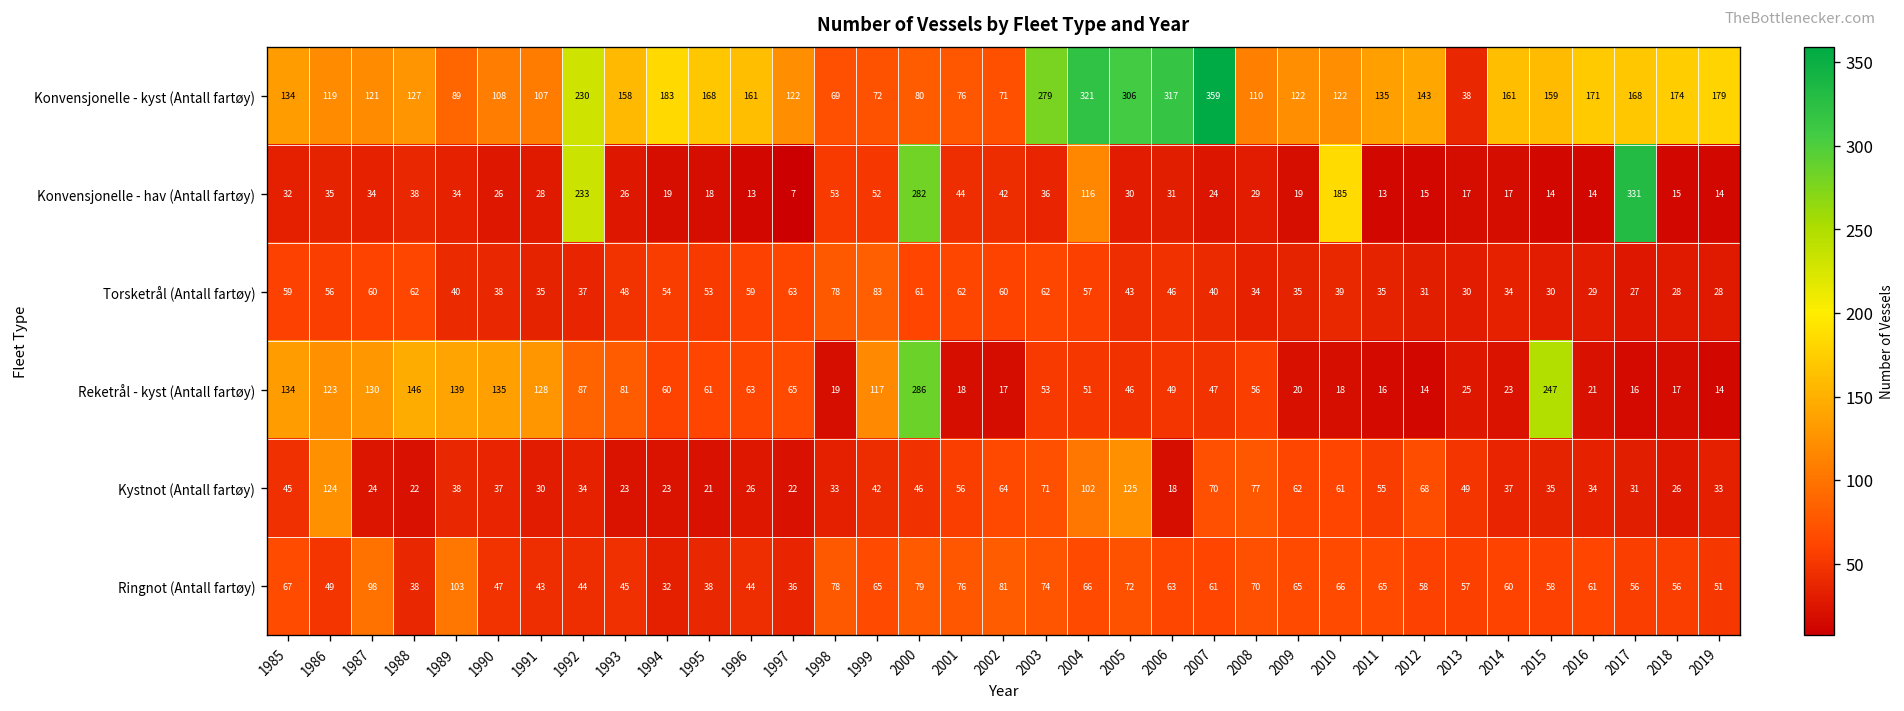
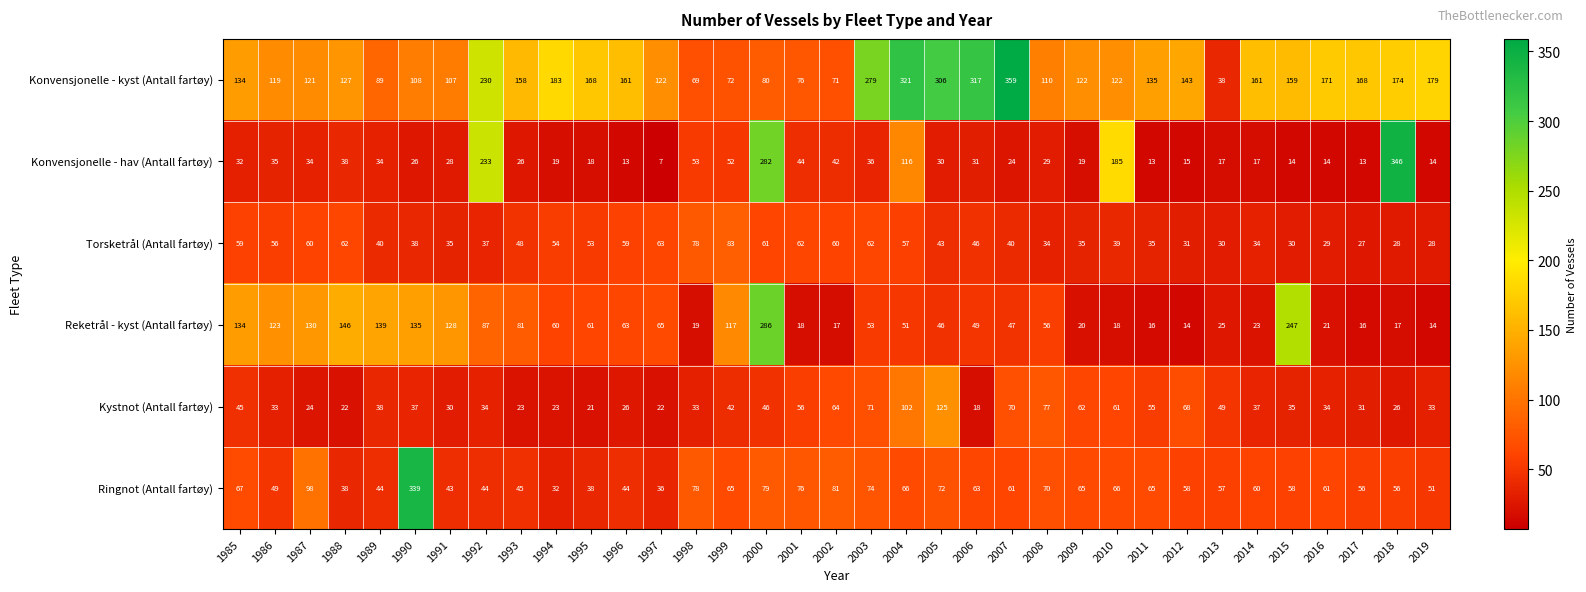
  {
    "Konvensjonelle - hav (Antall fartøy)": {
      "1985": 32,
      "1986": 35,
      "1987": 34,
      "1988": 38,
      "1989": 34,
      "1990": 26,
      "1991": 28,
      "1992": 233,
      "1993": 26,
      "1994": 19,
      "1995": 18,
      "1996": 13,
      "1997": 7,
      "1998": 53,
      "1999": 52,
      "2000": 282,
      "2001": 44,
      "2002": 42,
      "2003": 36,
      "2004": 116,
      "2005": 30,
      "2006": 31,
      "2007": 24,
      "2008": 29,
      "2009": 19,
      "2010": 185,
      "2011": 13,
      "2012": 15,
      "2013": 17,
      "2014": 17,
      "2015": 14,
      "2016": 14,
-     "2017": 331,
-     "2018": 15,
+     "2017": 13,
+     "2018": 346,
      "2019": 14
    },
    "Kystnot (Antall fartøy)": {
      "1985": 45,
-     "1986": 124,
+     "1986": 33,
      "1987": 24,
      "1988": 22,
      "1989": 38,
      "1990": 37,
      "1991": 30,
      "1992": 34,
      "1993": 23,
      "1994": 23,
      "1995": 21,
      "1996": 26,
      "1997": 22,
      "1998": 33,
      "1999": 42,
      "2000": 46,
      "2001": 56,
      "2002": 64,
      "2003": 71,
      "2004": 102,
      "2005": 125,
      "2006": 18,
      "2007": 70,
      "2008": 77,
      "2009": 62,
      "2010": 61,
      "2011": 55,
      "2012": 68,
      "2013": 49,
      "2014": 37,
      "2015": 35,
      "2016": 34,
      "2017": 31,
      "2018": 26,
      "2019": 33
    },
    "Ringnot (Antall fartøy)": {
      "1985": 67,
      "1986": 49,
      "1987": 98,
      "1988": 38,
-     "1989": 103,
-     "1990": 47,
+     "1989": 44,
+     "1990": 339,
      "1991": 43,
      "1992": 44,
      "1993": 45,
      "1994": 32,
      "1995": 38,
      "1996": 44,
      "1997": 36,
      "1998": 78,
      "1999": 65,
      "2000": 79,
      "2001": 76,
      "2002": 81,
      "2003": 74,
      "2004": 66,
      "2005": 72,
      "2006": 63,
      "2007": 61,
      "2008": 70,
      "2009": 65,
      "2010": 66,
      "2011": 65,
      "2012": 58,
      "2013": 57,
      "2014": 60,
      "2015": 58,
      "2016": 61,
      "2017": 56,
      "2018": 56,
      "2019": 51
    }
  }
